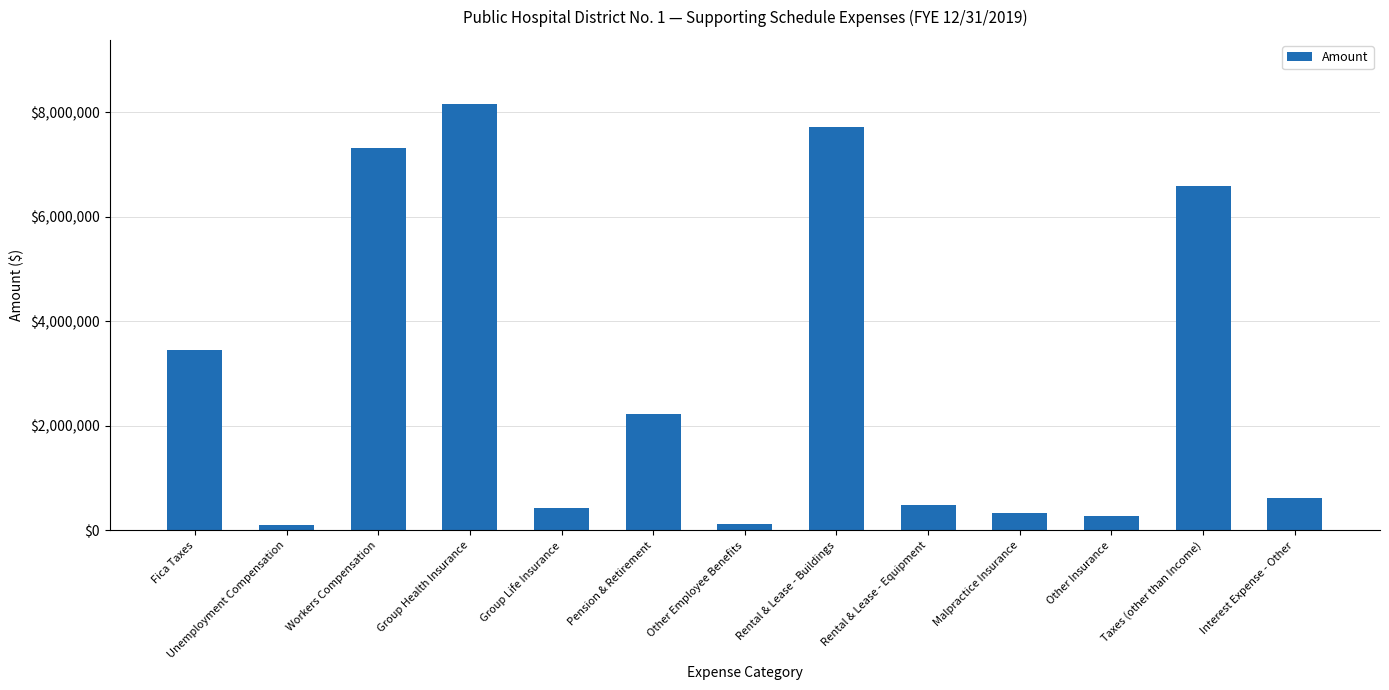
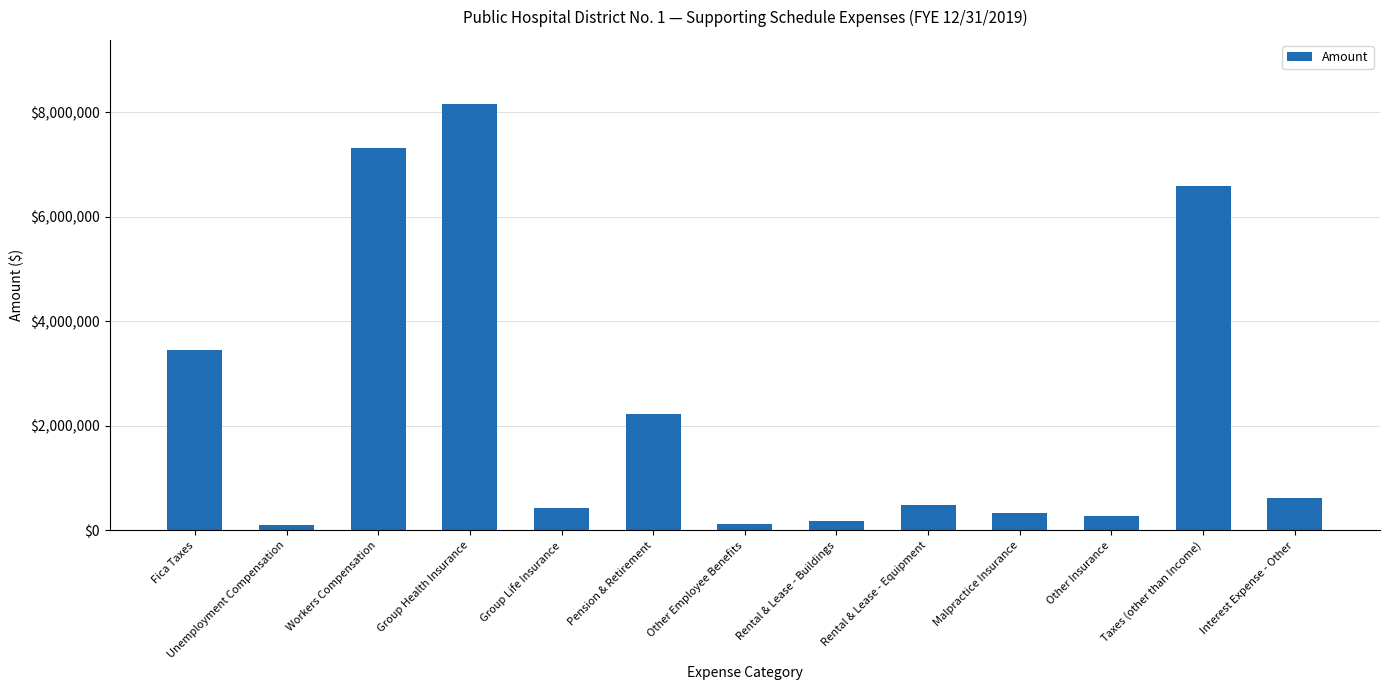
  {
    "Fica Taxes": "$3,500,000",
    "Unemployment Compensation": "$100,000",
    "Workers Compensation": "$7,300,000",
    "Group Health Insurance": "$8,200,000",
    "Group Life Insurance": "$400,000",
    "Pension & Retirement": "$2,200,000",
    "Other Employee Benefits": "$100,000",
-   "Rental & Lease - Buildings": "$7,700,000",
+   "Rental & Lease - Buildings": "$200,000",
    "Rental & Lease - Equipment": "$500,000",
    "Malpractice Insurance": "$300,000",
    "Other Insurance": "$300,000",
    "Taxes (other than Income)": "$6,600,000",
    "Interest Expense - Other": "$600,000"
  }
